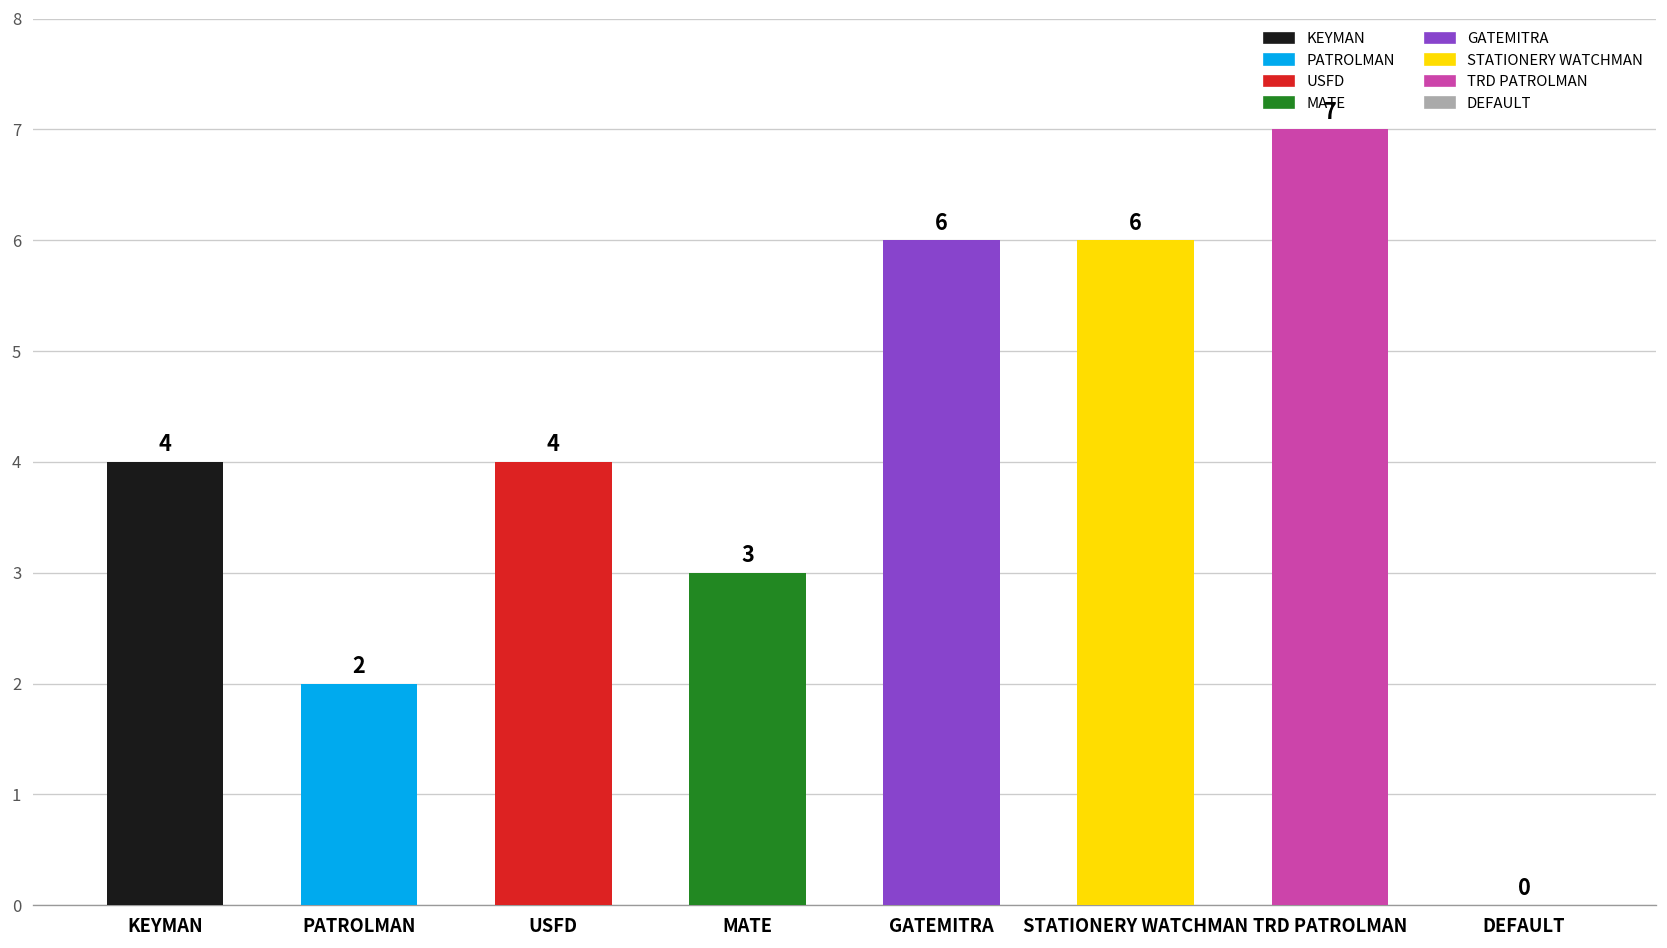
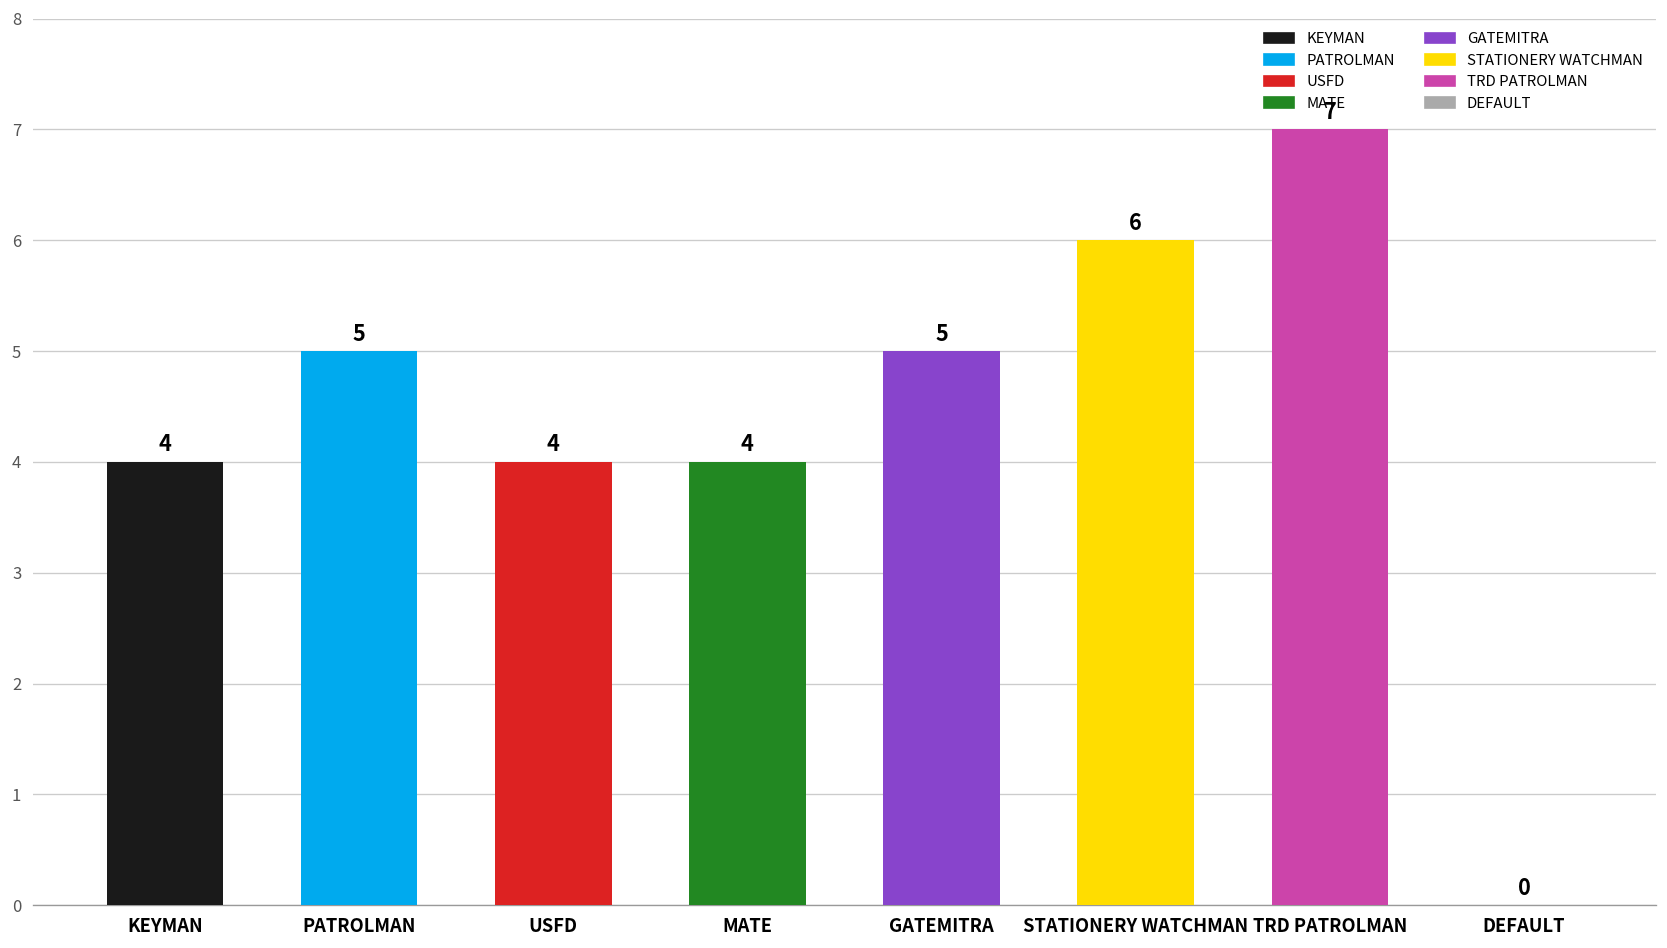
  {
    "KEYMAN": 4,
-   "PATROLMAN": 2,
+   "PATROLMAN": 5,
    "USFD": 4,
-   "MATE": 3,
-   "GATEMITRA": 6,
+   "MATE": 4,
+   "GATEMITRA": 5,
    "STATIONERY WATCHMAN": 6,
    "TRD PATROLMAN": 7,
    "DEFAULT": 0
  }
